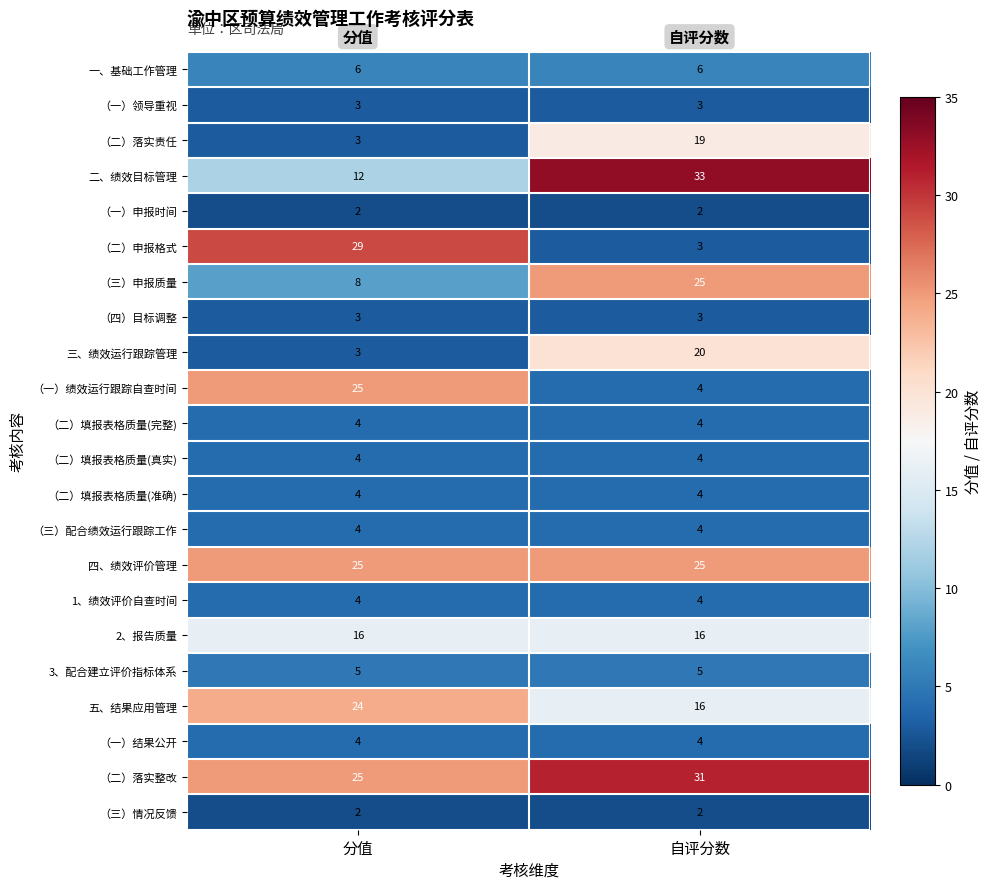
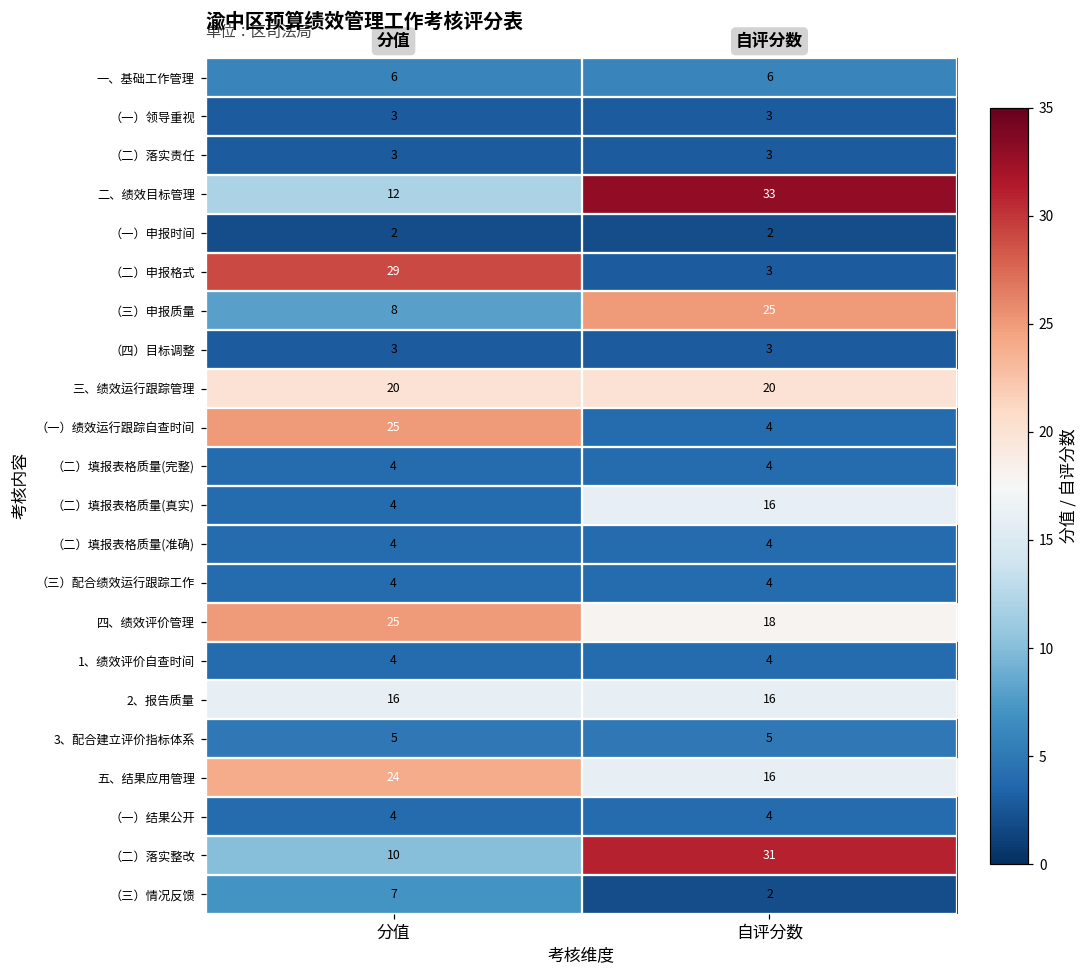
  {
    "一、基础工作管理": {
      "分值": 6,
      "自评分数": 6
    },
    "（一）领导重视": {
      "分值": 3,
      "自评分数": 3
    },
    "（二）落实责任": {
      "分值": 3,
-     "自评分数": 19
+     "自评分数": 3
    },
    "二、绩效目标管理": {
      "分值": 12,
      "自评分数": 33
    },
    "（一）申报时间": {
      "分值": 2,
      "自评分数": 2
    },
    "（二）申报格式": {
      "分值": 29,
      "自评分数": 3
    },
    "（三）申报质量": {
      "分值": 8,
      "自评分数": 25
    },
    "（四）目标调整": {
      "分值": 3,
      "自评分数": 3
    },
    "三、绩效运行跟踪管理": {
-     "分值": 3,
+     "分值": 20,
      "自评分数": 20
    },
    "（一）绩效运行跟踪自查时间": {
      "分值": 25,
      "自评分数": 4
    },
    "（二）填报表格质量(完整)": {
      "分值": 4,
      "自评分数": 4
    },
    "（二）填报表格质量(真实)": {
      "分值": 4,
-     "自评分数": 4
+     "自评分数": 16
    },
    "（二）填报表格质量(准确)": {
      "分值": 4,
      "自评分数": 4
    },
    "（三）配合绩效运行跟踪工作": {
      "分值": 4,
      "自评分数": 4
    },
    "四、绩效评价管理": {
      "分值": 25,
-     "自评分数": 25
+     "自评分数": 18
    },
    "1、绩效评价自查时间": {
      "分值": 4,
      "自评分数": 4
    },
    "2、报告质量": {
      "分值": 16,
      "自评分数": 16
    },
    "3、配合建立评价指标体系": {
      "分值": 5,
      "自评分数": 5
    },
    "五、结果应用管理": {
      "分值": 24,
      "自评分数": 16
    },
    "（一）结果公开": {
      "分值": 4,
      "自评分数": 4
    },
    "（二）落实整改": {
-     "分值": 25,
+     "分值": 10,
      "自评分数": 31
    },
    "（三）情况反馈": {
-     "分值": 2,
+     "分值": 7,
      "自评分数": 2
    }
  }
